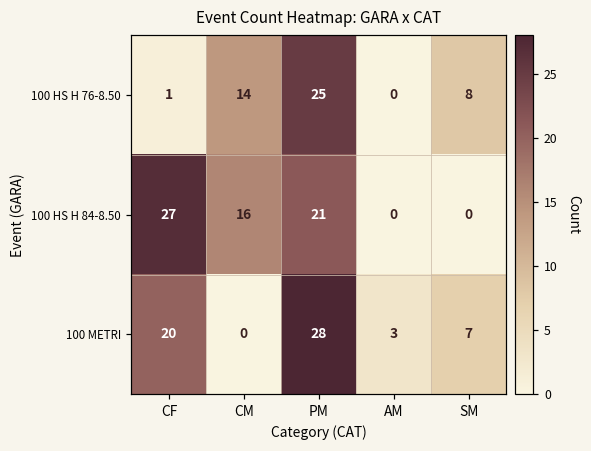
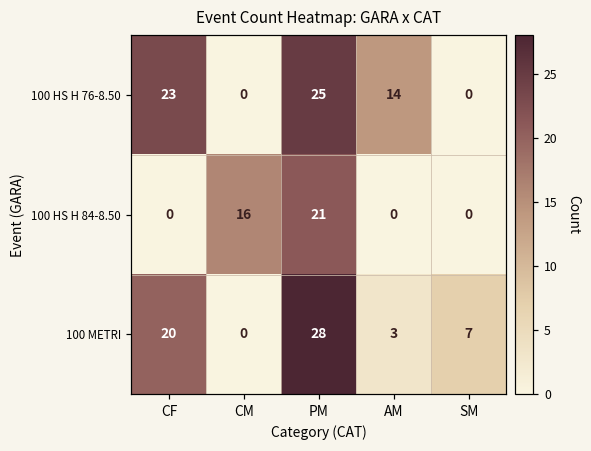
  {
    "100 HS H 76-8.50": {
-     "CF": 1,
-     "CM": 14,
+     "CF": 23,
+     "CM": 0,
      "PM": 25,
-     "AM": 0,
-     "SM": 8
+     "AM": 14,
+     "SM": 0
    },
    "100 HS H 84-8.50": {
-     "CF": 27,
+     "CF": 0,
      "CM": 16,
      "PM": 21,
      "AM": 0,
      "SM": 0
    },
    "100 METRI": {
      "CF": 20,
      "CM": 0,
      "PM": 28,
      "AM": 3,
      "SM": 7
    }
  }
